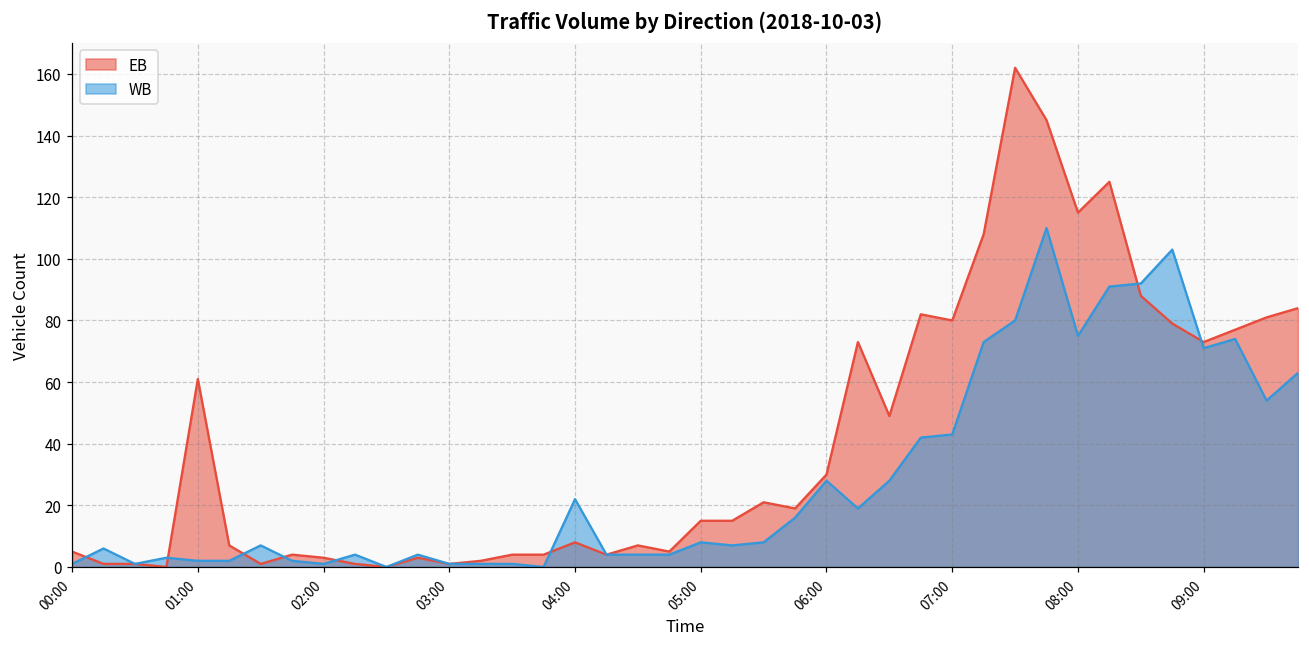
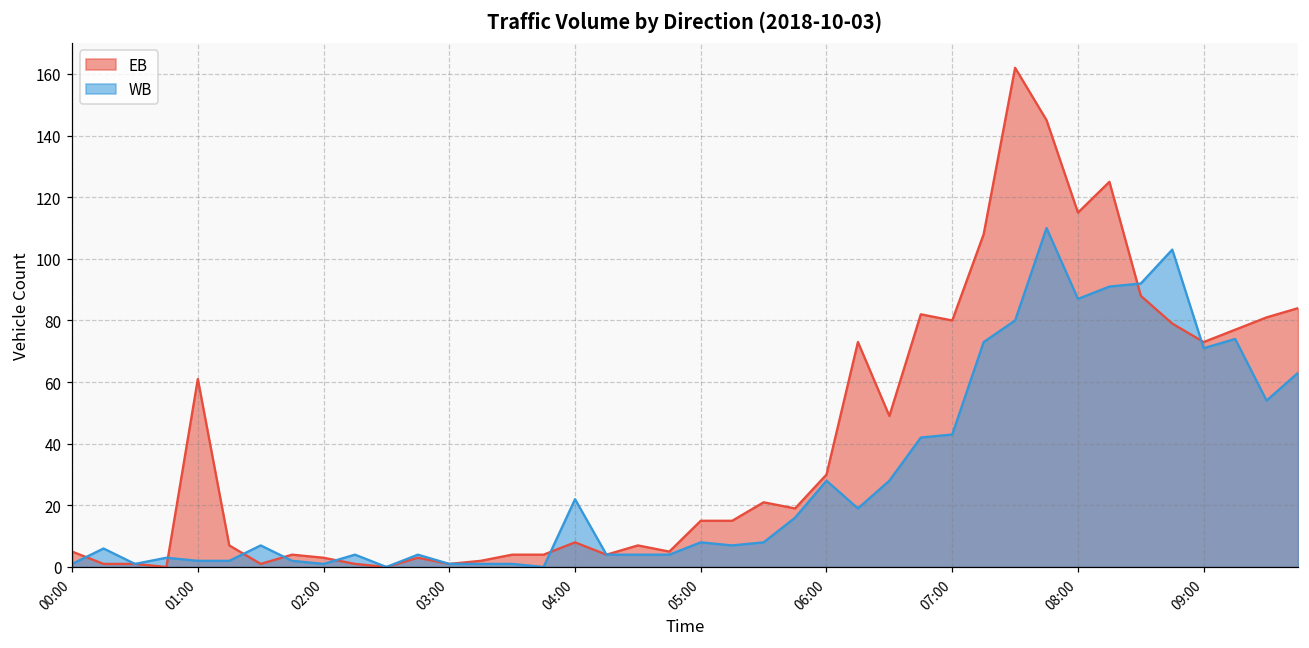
  {
    "EB": {
      "00:00": 5,
      "01:00": 61,
      "02:00": 3,
      "04:00": 8,
      "05:00": 15,
      "06:00": 30,
      "07:00": 80,
      "08:00": 115,
      "09:00": 73
    },
    "WB": {
      "00:00": 1,
      "01:00": 2,
      "02:00": 1,
      "04:00": 22,
      "05:00": 8,
      "06:00": 28,
      "07:00": 43,
-     "08:00": 75,
+     "08:00": 87,
      "09:00": 71
    }
  }
